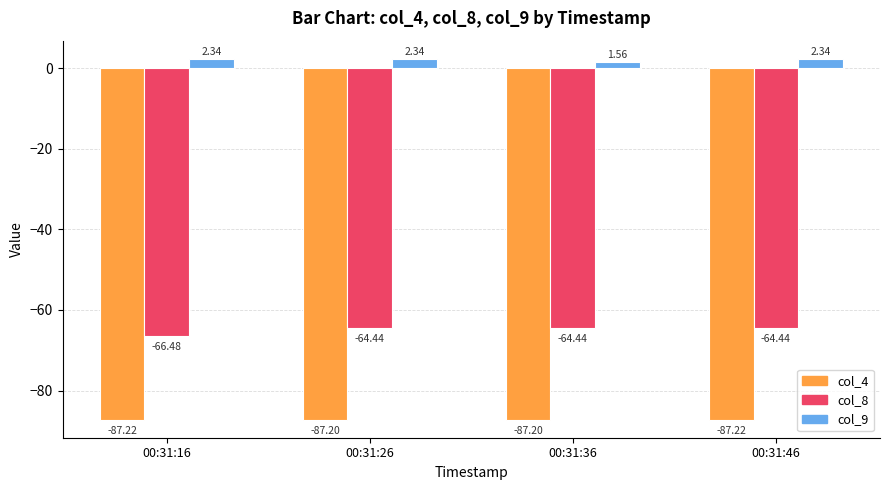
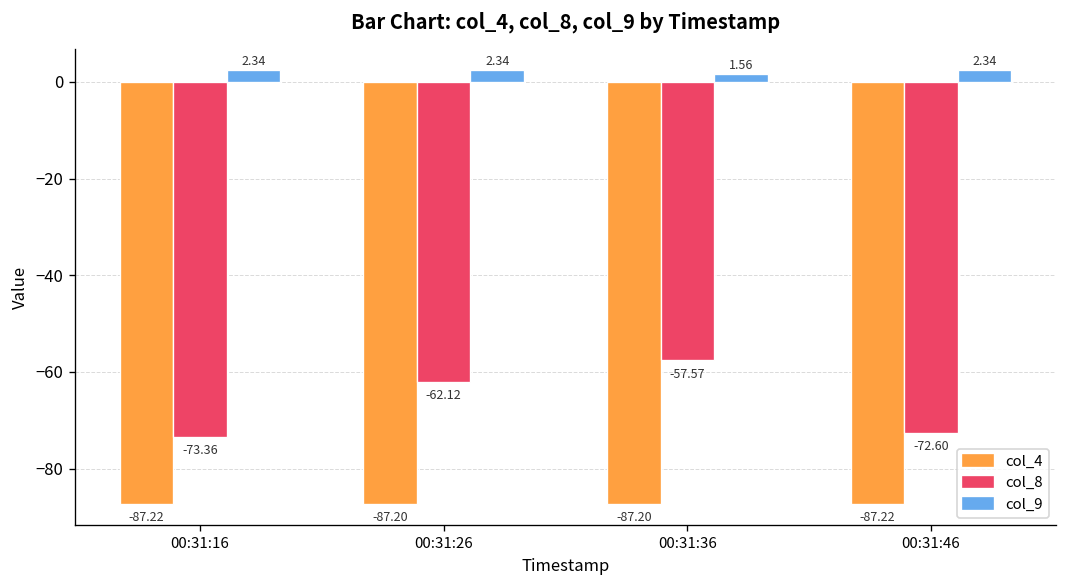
  {
    "col_4": {
      "00:31:16": -87.22,
      "00:31:26": -87.20,
      "00:31:36": -87.20,
      "00:31:46": -87.22
    },
    "col_8": {
-     "00:31:16": -66.48,
-     "00:31:26": -64.44,
-     "00:31:36": -64.44,
-     "00:31:46": -64.44
+     "00:31:16": -73.36,
+     "00:31:26": -62.12,
+     "00:31:36": -57.57,
+     "00:31:46": -72.60
    },
    "col_9": {
      "00:31:16": 2.34,
      "00:31:26": 2.34,
      "00:31:36": 1.56,
      "00:31:46": 2.34
    }
  }
